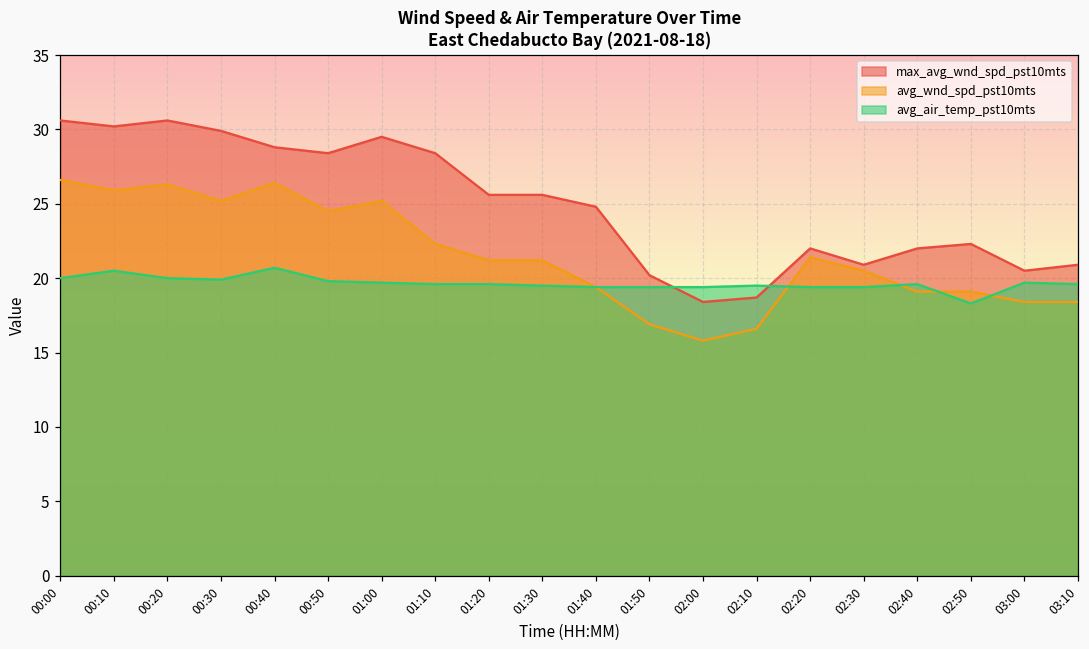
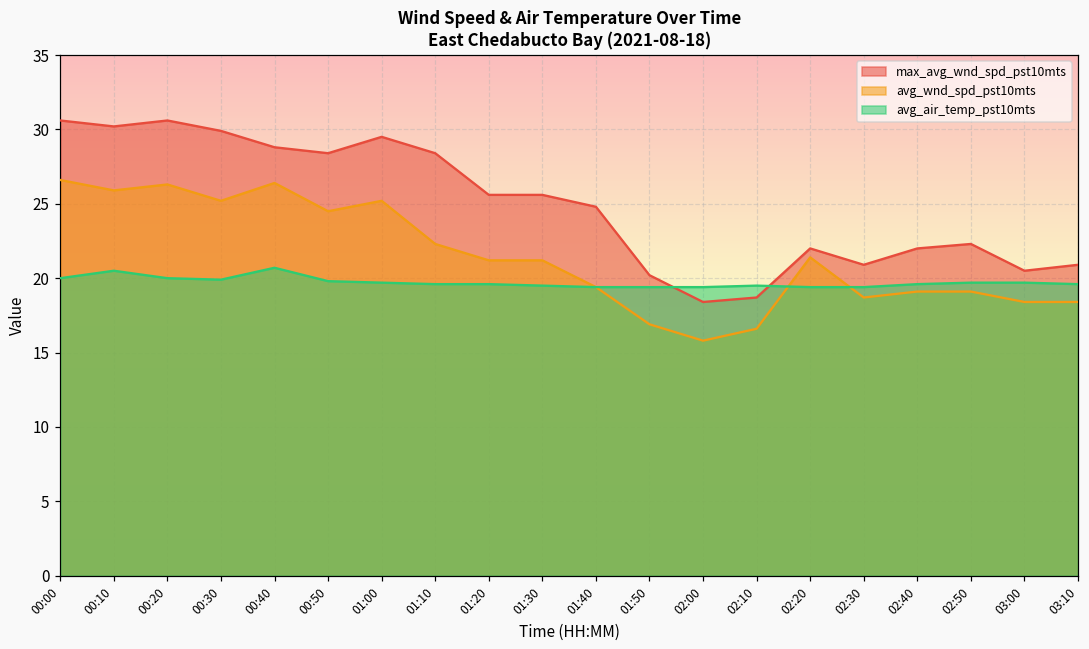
  {
    "max_avg_wnd_spd_pst10mts": {
      "00:00": 30.6,
      "00:10": 30.2,
      "00:20": 30.6,
      "00:30": 29.9,
      "00:40": 28.8,
      "00:50": 28.4,
      "01:00": 29.5,
      "01:10": 28.4,
      "01:20": 25.6,
      "01:30": 25.6,
      "01:40": 24.8,
      "01:50": 20.2,
      "02:00": 18.4,
      "02:10": 18.7,
      "02:20": 22.0,
      "02:30": 20.9,
      "02:40": 22.0,
      "02:50": 22.3,
      "03:00": 20.5,
      "03:10": 20.9
    },
    "avg_wnd_spd_pst10mts": {
      "00:00": 26.6,
      "00:10": 25.9,
      "00:20": 26.3,
      "00:30": 25.2,
      "00:40": 26.4,
      "00:50": 24.5,
      "01:00": 25.2,
      "01:10": 22.3,
      "01:20": 21.2,
      "01:30": 21.2,
      "01:50": 16.9,
      "02:00": 15.8,
      "02:10": 16.6,
      "02:20": 21.4,
-     "02:30": 20.5,
+     "02:30": 18.7,
      "02:40": 19.1,
      "02:50": 19.1,
      "03:00": 18.4,
      "03:10": 18.4
    },
    "avg_air_temp_pst10mts": {
      "00:00": 20.0,
      "00:10": 20.5,
      "00:20": 20.0,
      "00:30": 19.9,
      "00:40": 20.7,
      "00:50": 19.8,
      "01:00": 19.7,
      "01:10": 19.6,
      "01:20": 19.6,
      "01:30": 19.5,
      "01:50": 19.4,
      "02:00": 19.4,
      "02:10": 19.5,
      "02:20": 19.4,
      "02:30": 19.4,
      "02:40": 19.6,
-     "02:50": 18.3,
+     "02:50": 19.7,
      "03:00": 19.7,
      "03:10": 19.6
    }
  }
